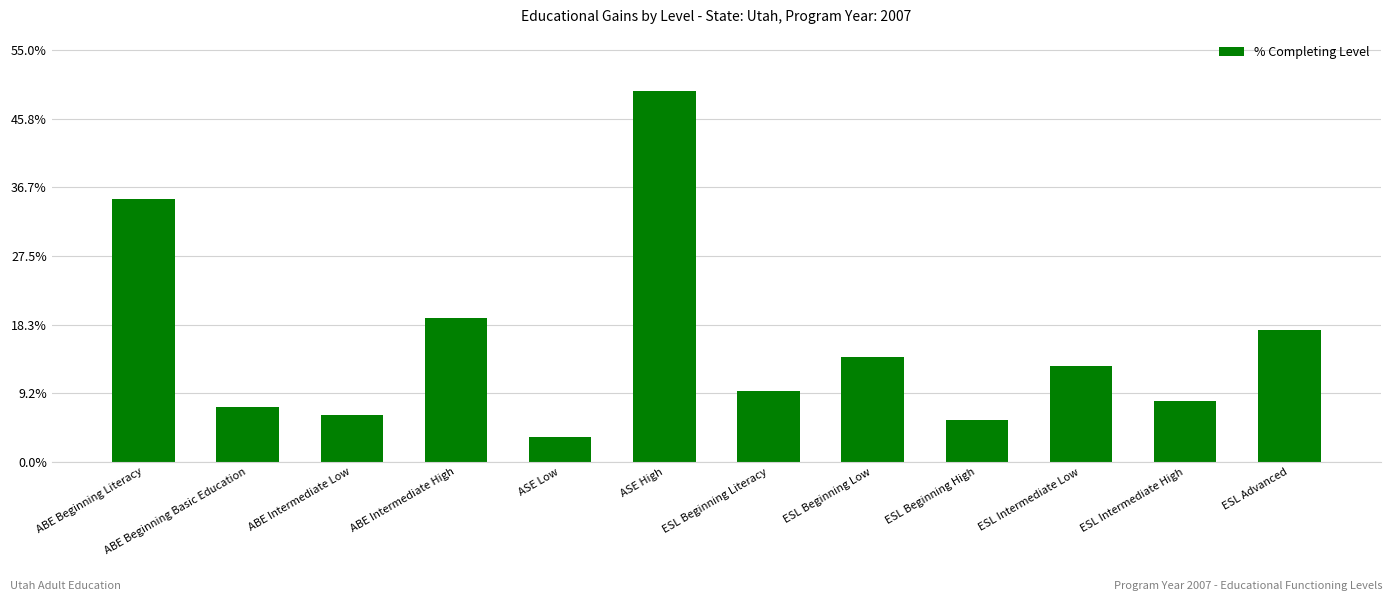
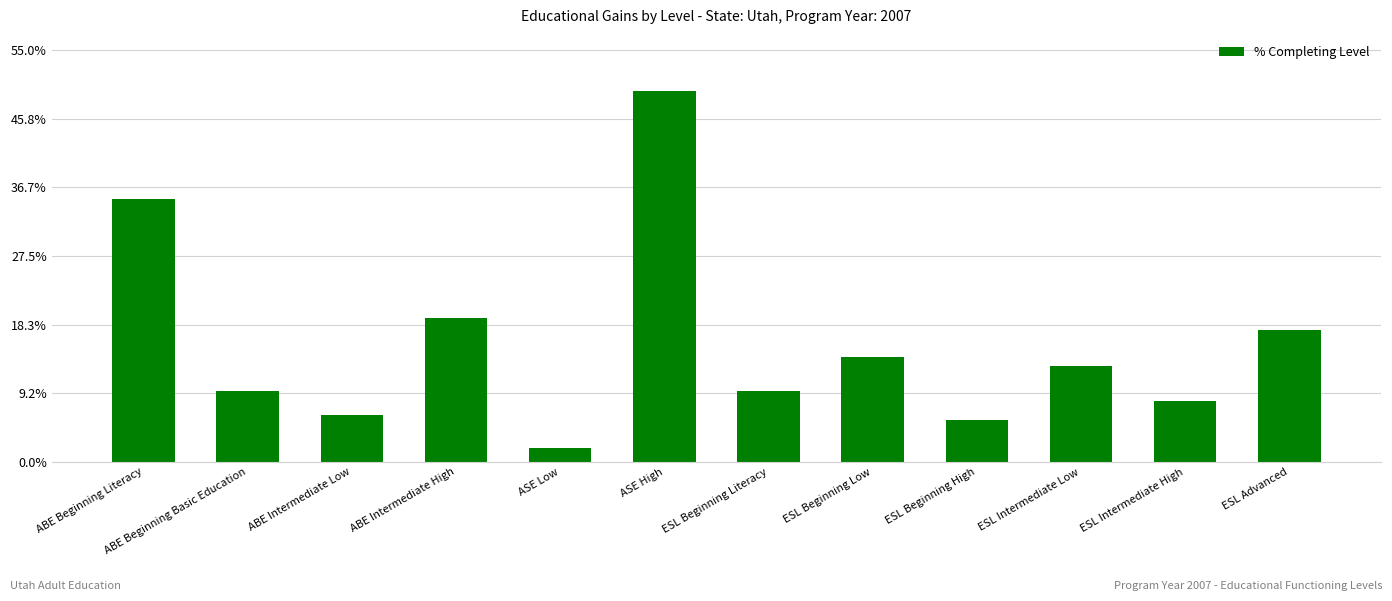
  {
    "ABE Beginning Literacy": "35%",
-   "ABE Beginning Basic Education": "7%",
+   "ABE Beginning Basic Education": "9%",
    "ABE Intermediate Low": "6%",
    "ABE Intermediate High": "19%",
-   "ASE Low": "3%",
+   "ASE Low": "2%",
    "ASE High": "50%",
    "ESL Beginning Literacy": "9%",
    "ESL Beginning Low": "14%",
    "ESL Beginning High": "6%",
    "ESL Intermediate Low": "13%",
    "ESL Intermediate High": "8%",
    "ESL Advanced": "18%"
  }
